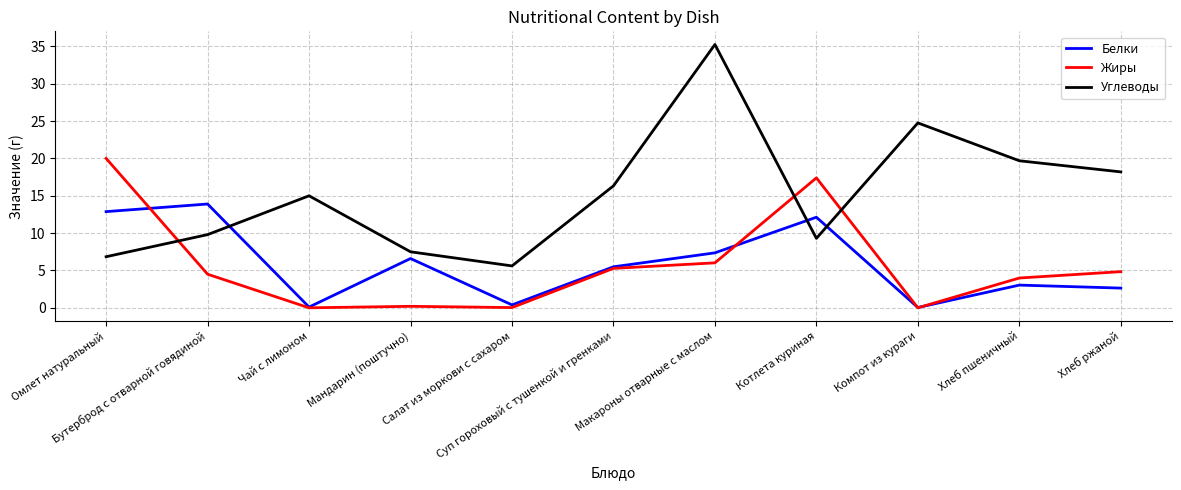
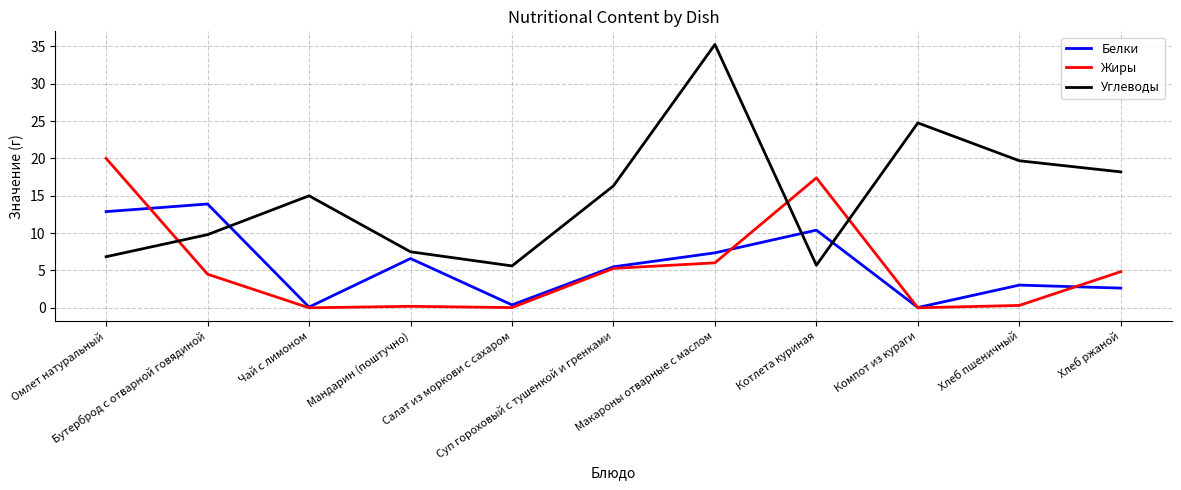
  {
    "Белки": {
      "Омлет натуральный": 13,
      "Бутерброд с отварной говядиной": 14,
      "Мандарин (поштучно)": 7,
      "Салат из моркови с сахаром": 0,
      "Макароны отварные с маслом": 7,
-     "Котлета куриная": 12,
+     "Котлета куриная": 10,
      "Хлеб пшеничный": 3,
      "Хлеб ржаной": 3
    },
    "Жиры": {
      "Омлет натуральный": 20,
      "Бутерброд с отварной говядиной": 5,
      "Мандарин (поштучно)": 0,
      "Салат из моркови с сахаром": 0,
      "Макароны отварные с маслом": 6,
      "Котлета куриная": 17,
-     "Хлеб пшеничный": 4,
+     "Хлеб пшеничный": 0,
      "Хлеб ржаной": 5
    },
    "Углеводы": {
      "Омлет натуральный": 7,
      "Бутерброд с отварной говядиной": 10,
      "Чай с лимоном": 15,
      "Мандарин (поштучно)": 8,
      "Салат из моркови с сахаром": 6,
      "Суп гороховый с тушенкой и гренками": 16,
      "Макароны отварные с маслом": 35,
-     "Котлета куриная": 9,
+     "Котлета куриная": 6,
      "Компот из кураги": 25,
      "Хлеб пшеничный": 20,
      "Хлеб ржаной": 18
    }
  }
